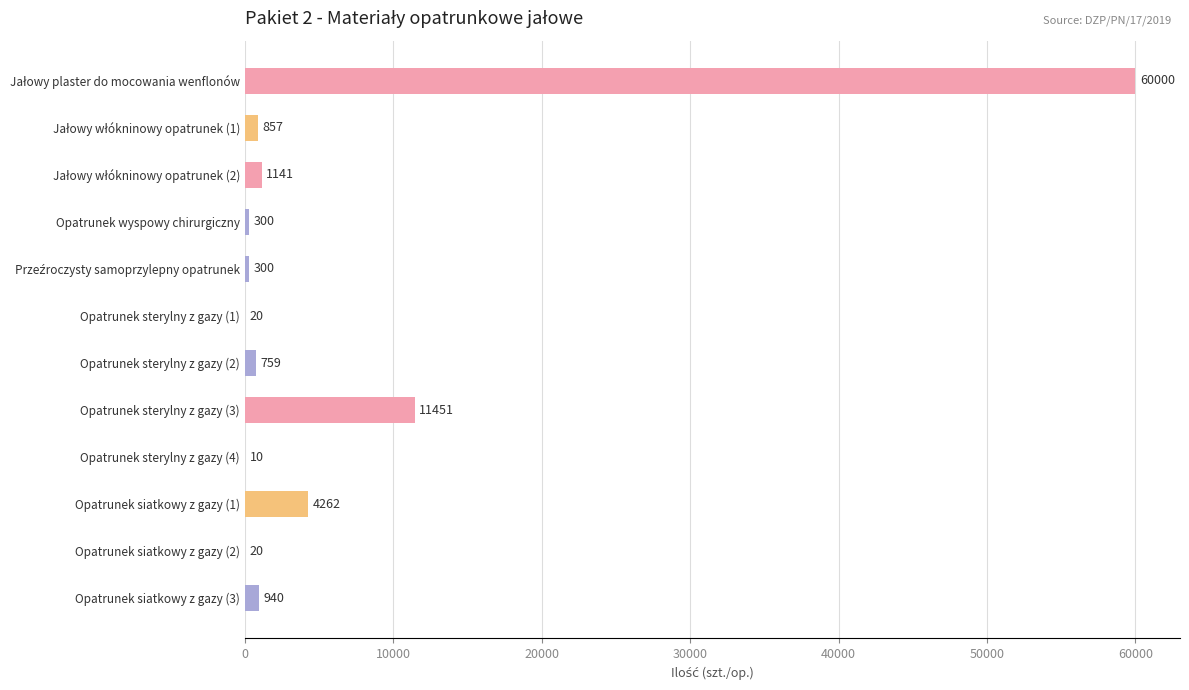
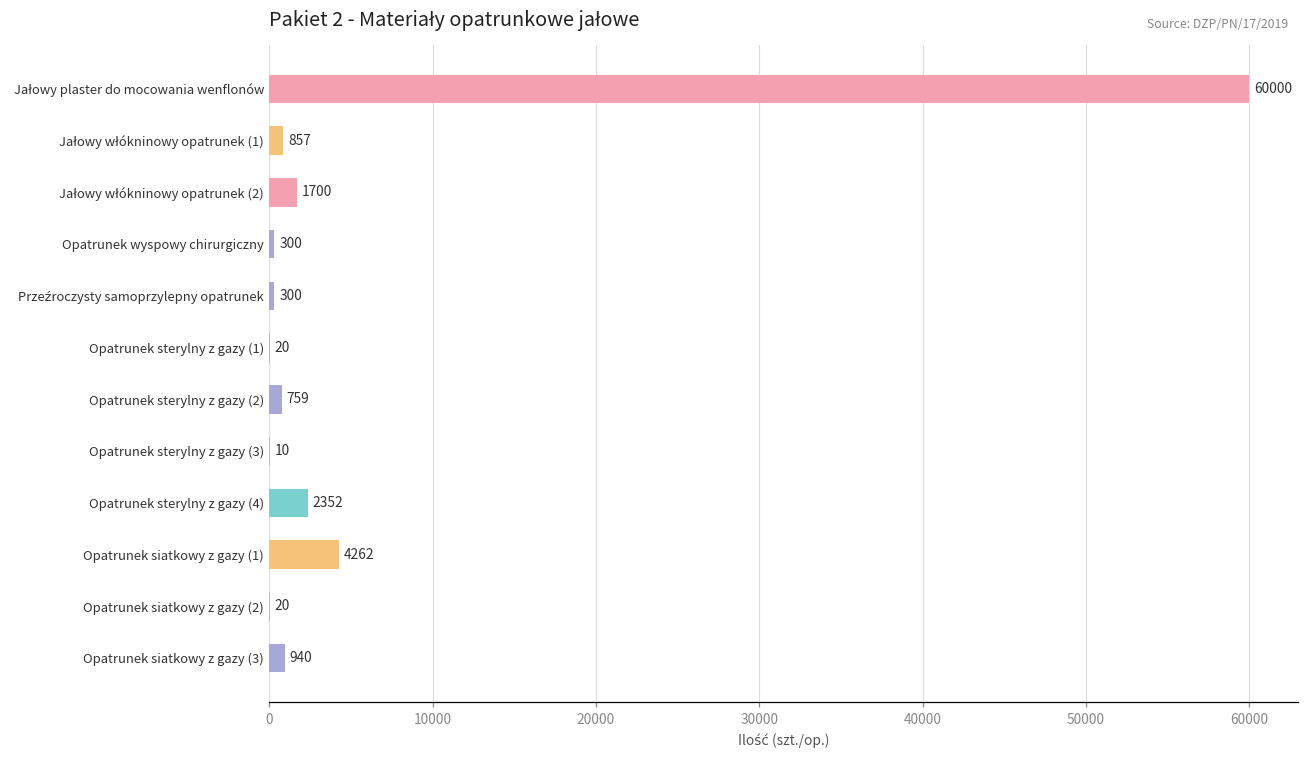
  {
    "Jałowy plaster do mocowania wenflonów": 60000,
    "Jałowy włókninowy opatrunek (1)": 857,
-   "Jałowy włókninowy opatrunek (2)": 1141,
+   "Jałowy włókninowy opatrunek (2)": 1700,
    "Opatrunek wyspowy chirurgiczny": 300,
    "Przeźroczysty samoprzylepny opatrunek": 300,
    "Opatrunek sterylny z gazy (1)": 20,
    "Opatrunek sterylny z gazy (2)": 759,
-   "Opatrunek sterylny z gazy (3)": 11451,
-   "Opatrunek sterylny z gazy (4)": 10,
+   "Opatrunek sterylny z gazy (3)": 10,
+   "Opatrunek sterylny z gazy (4)": 2352,
    "Opatrunek siatkowy z gazy (1)": 4262,
    "Opatrunek siatkowy z gazy (2)": 20,
    "Opatrunek siatkowy z gazy (3)": 940
  }
